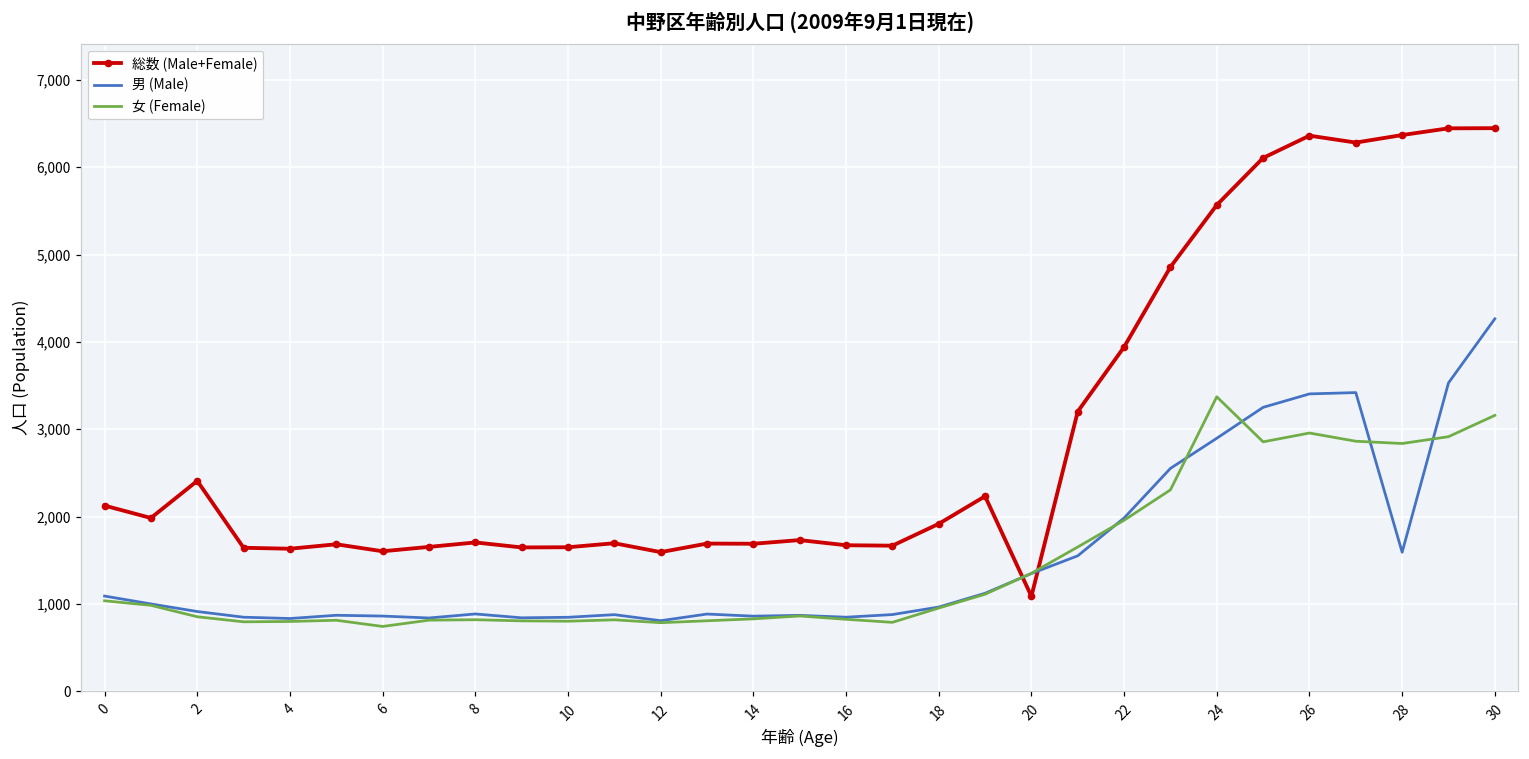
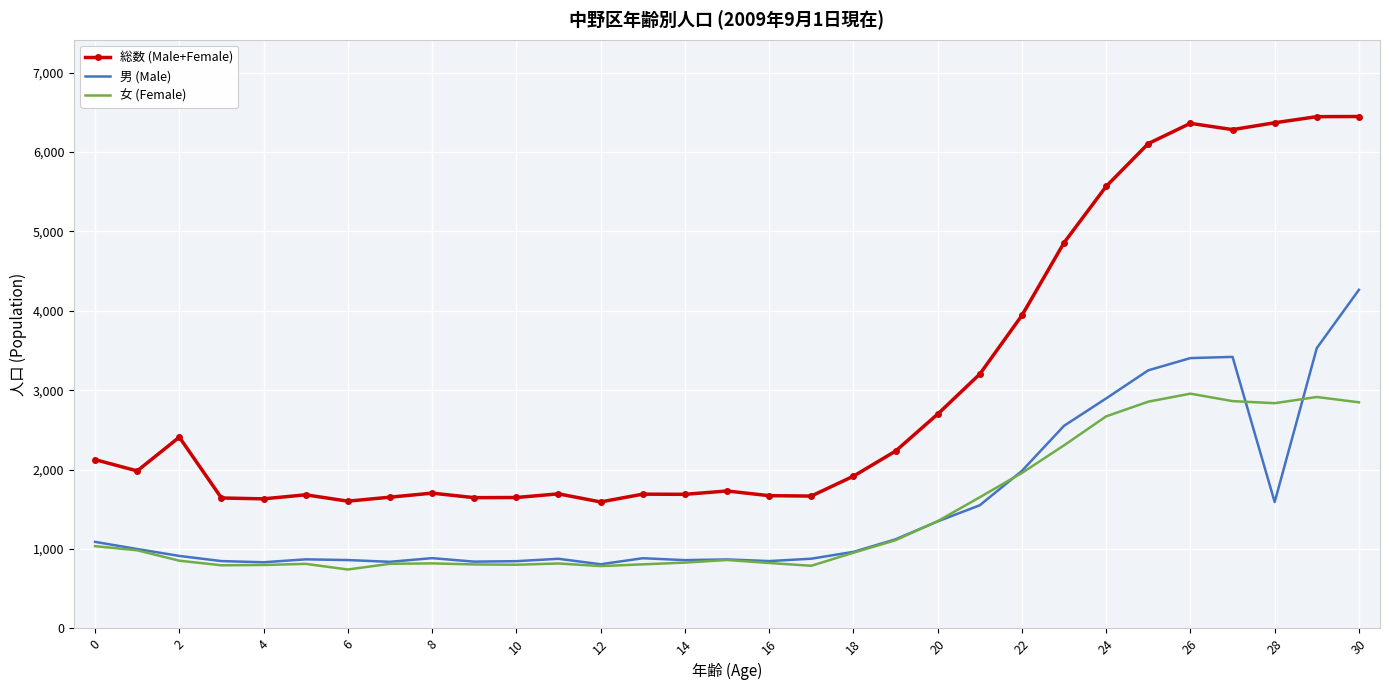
  {
    "総数 (Male+Female)": {
      "0": "2,100",
      "2": "2,400",
      "4": "1,600",
      "6": "1,600",
      "8": "1,700",
      "10": "1,600",
      "12": "1,600",
      "14": "1,700",
      "16": "1,700",
      "18": "1,900",
-     "20": "1,100",
+     "20": "2,700",
      "22": "3,900",
      "24": "5,600",
      "26": "6,400",
      "28": "6,400",
      "30": "6,400"
    },
    "男 (Male)": {
      "0": "1,100",
      "2": "900",
      "4": "800",
      "6": "900",
      "8": "900",
      "10": "800",
      "24": "2,900",
      "26": "3,400",
      "28": "1,600",
      "30": "4,300"
    },
    "女 (Female)": {
      "0": "1,000",
      "2": "900",
      "4": "800",
      "6": "700",
      "8": "800",
      "10": "800",
-     "24": "3,400",
+     "24": "2,700",
      "26": "3,000",
      "28": "2,800",
-     "30": "3,200"
+     "30": "2,800"
    }
  }
